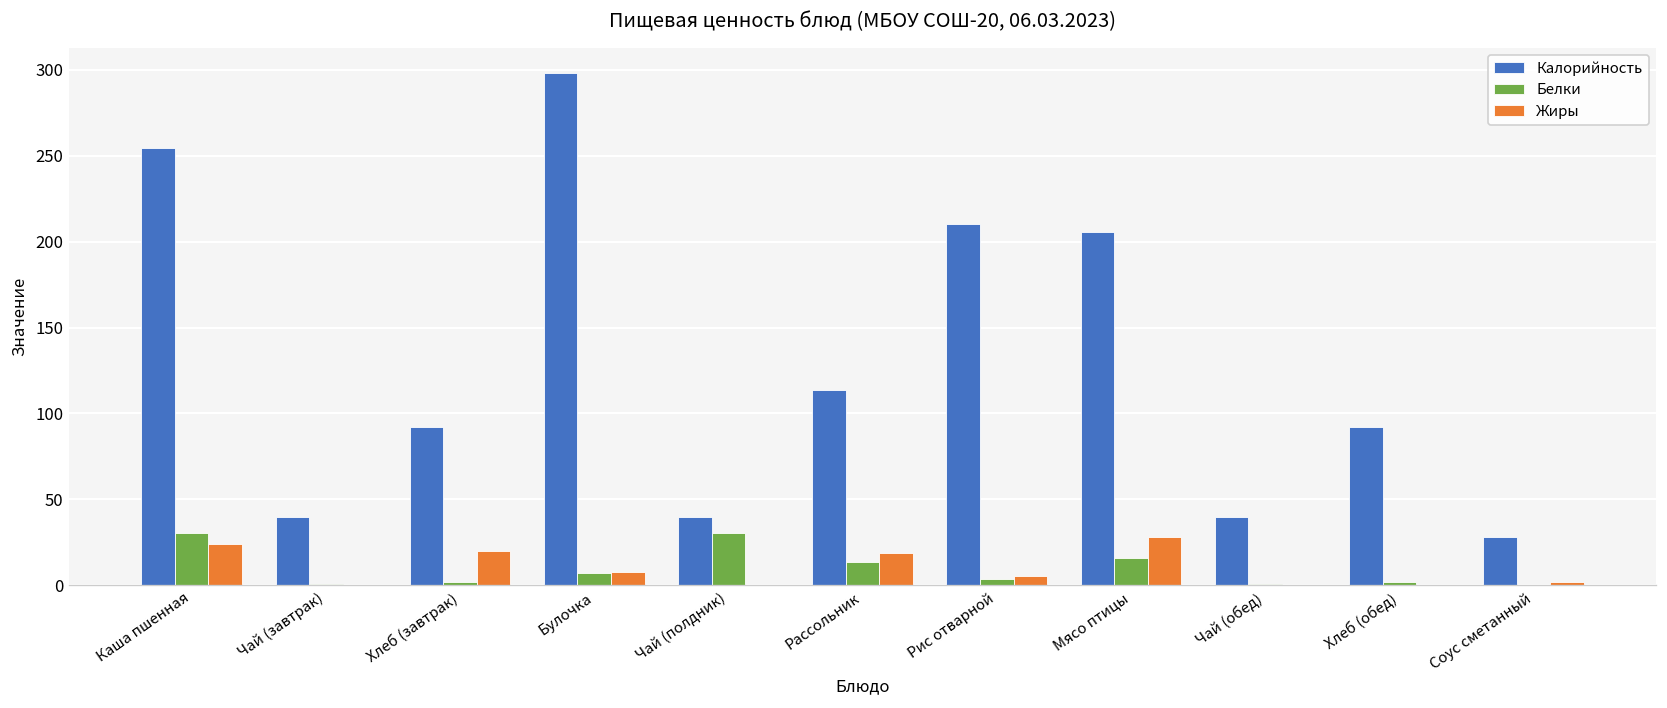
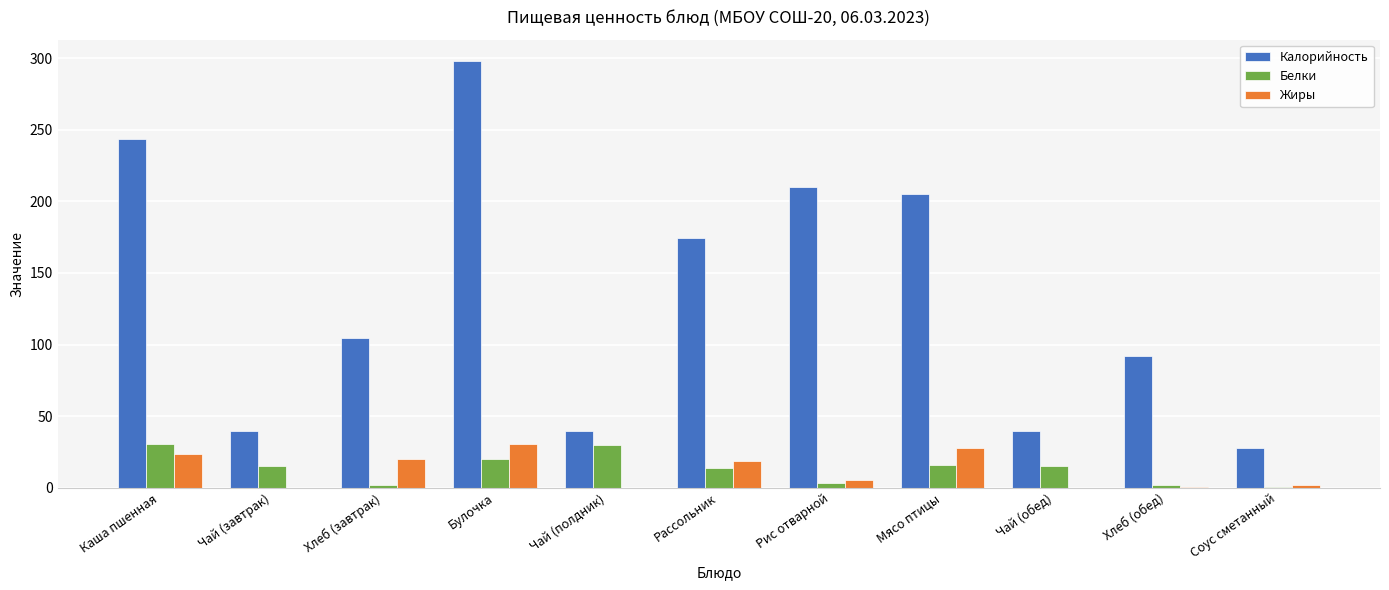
  {
    "Калорийность": {
-     "Каша пшенная": 255,
+     "Каша пшенная": 243,
      "Чай (завтрак)": 40,
-     "Хлеб (завтрак)": 92,
+     "Хлеб (завтрак)": 104,
      "Булочка": 298,
      "Чай (полдник)": 40,
-     "Рассольник": 114,
+     "Рассольник": 174,
      "Рис отварной": 210,
      "Мясо птицы": 205,
      "Чай (обед)": 40,
      "Хлеб (обед)": 92,
      "Соус сметанный": 28
    },
    "Белки": {
      "Каша пшенная": 31,
-     "Чай (завтрак)": 1,
+     "Чай (завтрак)": 15,
      "Хлеб (завтрак)": 2,
-     "Булочка": 7,
+     "Булочка": 20,
      "Чай (полдник)": 30,
      "Рассольник": 14,
      "Рис отварной": 4,
      "Мясо птицы": 16,
-     "Чай (обед)": 1,
+     "Чай (обед)": 15,
      "Хлеб (обед)": 2
    },
    "Жиры": {
      "Каша пшенная": 24,
      "Чай (завтрак)": 0,
      "Хлеб (завтрак)": 20,
-     "Булочка": 8,
+     "Булочка": 31,
      "Чай (полдник)": 0,
      "Рассольник": 19,
      "Рис отварной": 5,
      "Мясо птицы": 28,
      "Чай (обед)": 0,
      "Соус сметанный": 2
    }
  }
